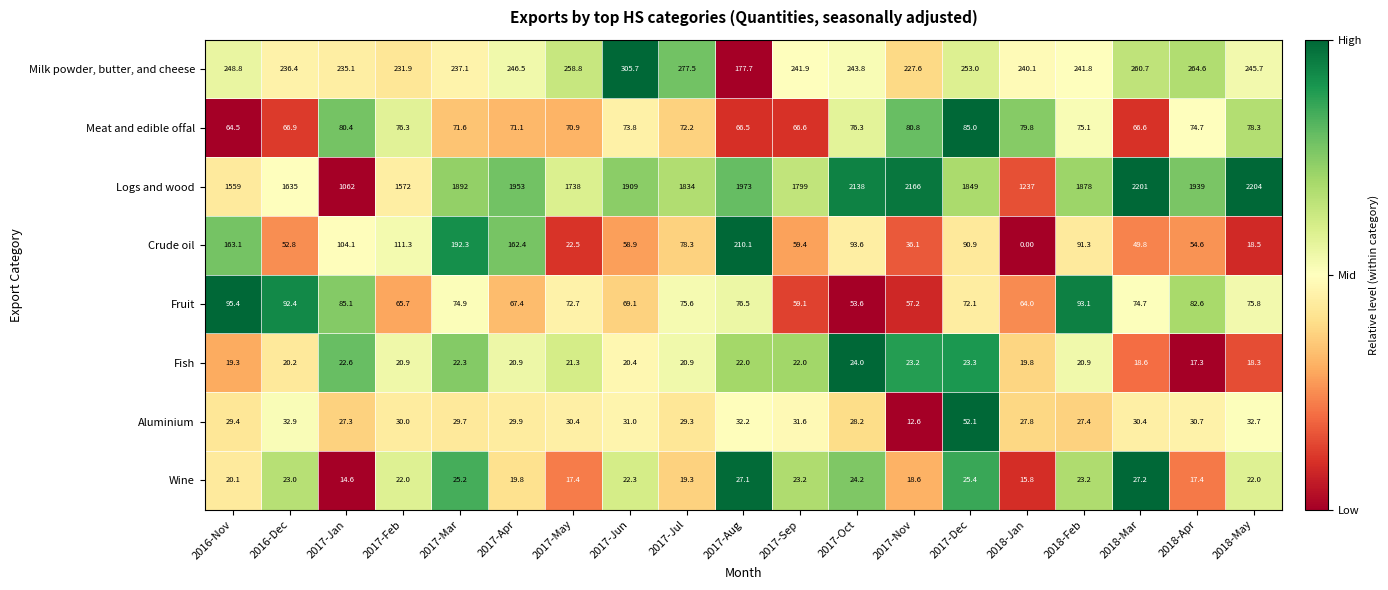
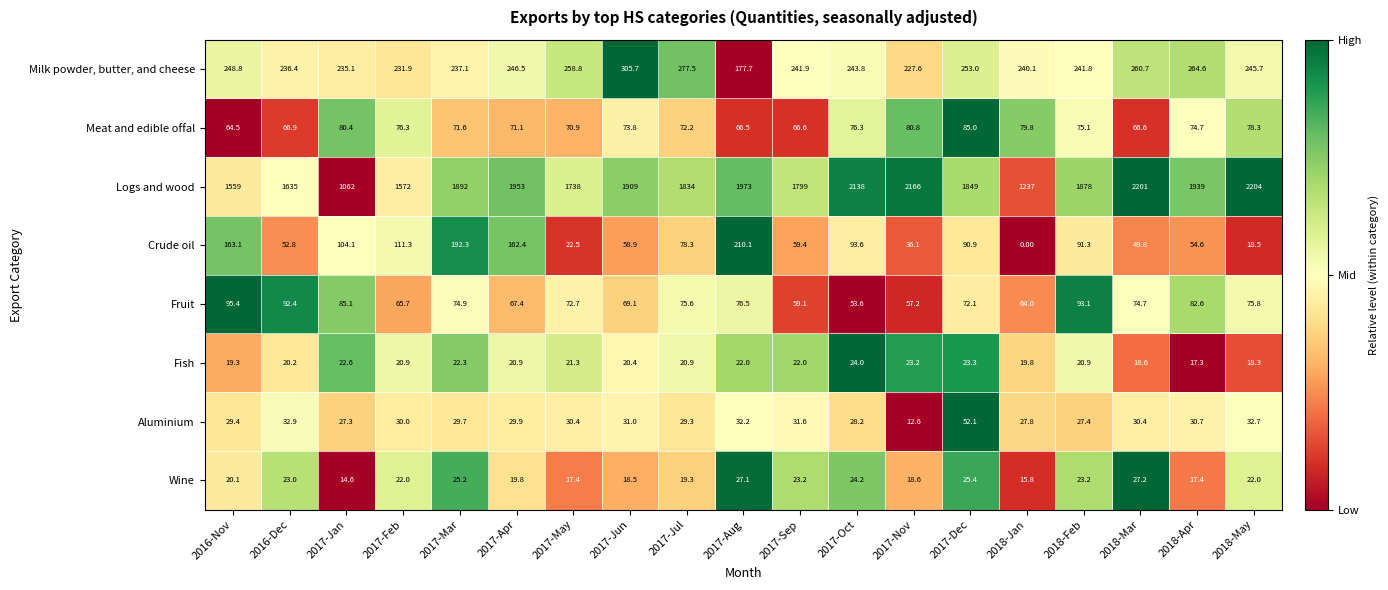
  {
    "Milk powder, butter, and cheese": {
      "2016-Nov": 248.8,
      "2016-Dec": 236.4,
      "2017-Jan": 235.1,
      "2017-Feb": 231.9,
      "2017-Mar": 237.1,
      "2017-Apr": 246.5,
      "2017-May": 258.8,
      "2017-Jun": 305.7,
      "2017-Jul": 277.5,
      "2017-Aug": 177.7,
      "2017-Sep": 241.9,
      "2017-Oct": 243.8,
      "2017-Nov": 227.6,
      "2017-Dec": 253.0,
      "2018-Jan": 240.1,
      "2018-Feb": 241.8,
      "2018-Mar": 260.7,
      "2018-Apr": 264.6,
      "2018-May": 245.7
    },
    "Meat and edible offal": {
      "2016-Nov": 64.5,
      "2016-Dec": 66.9,
      "2017-Jan": 80.4,
      "2017-Feb": 76.3,
      "2017-Mar": 71.6,
      "2017-Apr": 71.1,
      "2017-May": 70.9,
      "2017-Jun": 73.8,
      "2017-Jul": 72.2,
      "2017-Aug": 66.5,
      "2017-Sep": 66.6,
      "2017-Oct": 76.3,
      "2017-Nov": 80.8,
      "2017-Dec": 85.0,
      "2018-Jan": 79.8,
      "2018-Feb": 75.1,
      "2018-Mar": 66.6,
      "2018-Apr": 74.7,
      "2018-May": 78.3
    },
    "Logs and wood": {
      "2016-Nov": 1559,
      "2016-Dec": 1635,
      "2017-Jan": 1062,
      "2017-Feb": 1572,
      "2017-Mar": 1892,
      "2017-Apr": 1953,
      "2017-May": 1738,
      "2017-Jun": 1909,
      "2017-Jul": 1834,
      "2017-Aug": 1973,
      "2017-Sep": 1799,
      "2017-Oct": 2138,
      "2017-Nov": 2166,
      "2017-Dec": 1849,
      "2018-Jan": 1237,
      "2018-Feb": 1878,
      "2018-Mar": 2201,
      "2018-Apr": 1939,
      "2018-May": 2204
    },
    "Crude oil": {
      "2016-Nov": 163.1,
      "2016-Dec": 52.8,
      "2017-Jan": 104.1,
      "2017-Feb": 111.3,
      "2017-Mar": 192.3,
      "2017-Apr": 162.4,
      "2017-May": 22.5,
      "2017-Jun": 58.9,
      "2017-Jul": 78.3,
      "2017-Aug": 210.1,
      "2017-Sep": 59.4,
      "2017-Oct": 93.6,
      "2017-Nov": 36.1,
      "2017-Dec": 90.9,
      "2018-Jan": 0.00,
      "2018-Feb": 91.3,
      "2018-Mar": 49.8,
      "2018-Apr": 54.6,
      "2018-May": 18.5
    },
    "Fruit": {
      "2016-Nov": 95.4,
      "2016-Dec": 92.4,
      "2017-Jan": 85.1,
      "2017-Feb": 65.7,
      "2017-Mar": 74.9,
      "2017-Apr": 67.4,
      "2017-May": 72.7,
      "2017-Jun": 69.1,
      "2017-Jul": 75.6,
      "2017-Aug": 76.5,
      "2017-Sep": 59.1,
      "2017-Oct": 53.6,
      "2017-Nov": 57.2,
      "2017-Dec": 72.1,
      "2018-Jan": 64.0,
      "2018-Feb": 93.1,
      "2018-Mar": 74.7,
      "2018-Apr": 82.6,
      "2018-May": 75.8
    },
    "Fish": {
      "2016-Nov": 19.3,
      "2016-Dec": 20.2,
      "2017-Jan": 22.6,
      "2017-Feb": 20.9,
      "2017-Mar": 22.3,
      "2017-Apr": 20.9,
      "2017-May": 21.3,
      "2017-Jun": 20.4,
      "2017-Jul": 20.9,
      "2017-Aug": 22.0,
      "2017-Sep": 22.0,
      "2017-Oct": 24.0,
      "2017-Nov": 23.2,
      "2017-Dec": 23.3,
      "2018-Jan": 19.8,
      "2018-Feb": 20.9,
      "2018-Mar": 18.6,
      "2018-Apr": 17.3,
      "2018-May": 18.3
    },
    "Aluminium": {
      "2016-Nov": 29.4,
      "2016-Dec": 32.9,
      "2017-Jan": 27.3,
      "2017-Feb": 30.0,
      "2017-Mar": 29.7,
      "2017-Apr": 29.9,
      "2017-May": 30.4,
      "2017-Jun": 31.0,
      "2017-Jul": 29.3,
      "2017-Aug": 32.2,
      "2017-Sep": 31.6,
      "2017-Oct": 28.2,
      "2017-Nov": 12.6,
      "2017-Dec": 52.1,
      "2018-Jan": 27.8,
      "2018-Feb": 27.4,
      "2018-Mar": 30.4,
      "2018-Apr": 30.7,
      "2018-May": 32.7
    },
    "Wine": {
      "2016-Nov": 20.1,
      "2016-Dec": 23.0,
      "2017-Jan": 14.6,
      "2017-Feb": 22.0,
      "2017-Mar": 25.2,
      "2017-Apr": 19.8,
      "2017-May": 17.4,
-     "2017-Jun": 22.3,
+     "2017-Jun": 18.5,
      "2017-Jul": 19.3,
      "2017-Aug": 27.1,
      "2017-Sep": 23.2,
      "2017-Oct": 24.2,
      "2017-Nov": 18.6,
      "2017-Dec": 25.4,
      "2018-Jan": 15.8,
      "2018-Feb": 23.2,
      "2018-Mar": 27.2,
      "2018-Apr": 17.4,
      "2018-May": 22.0
    }
  }
